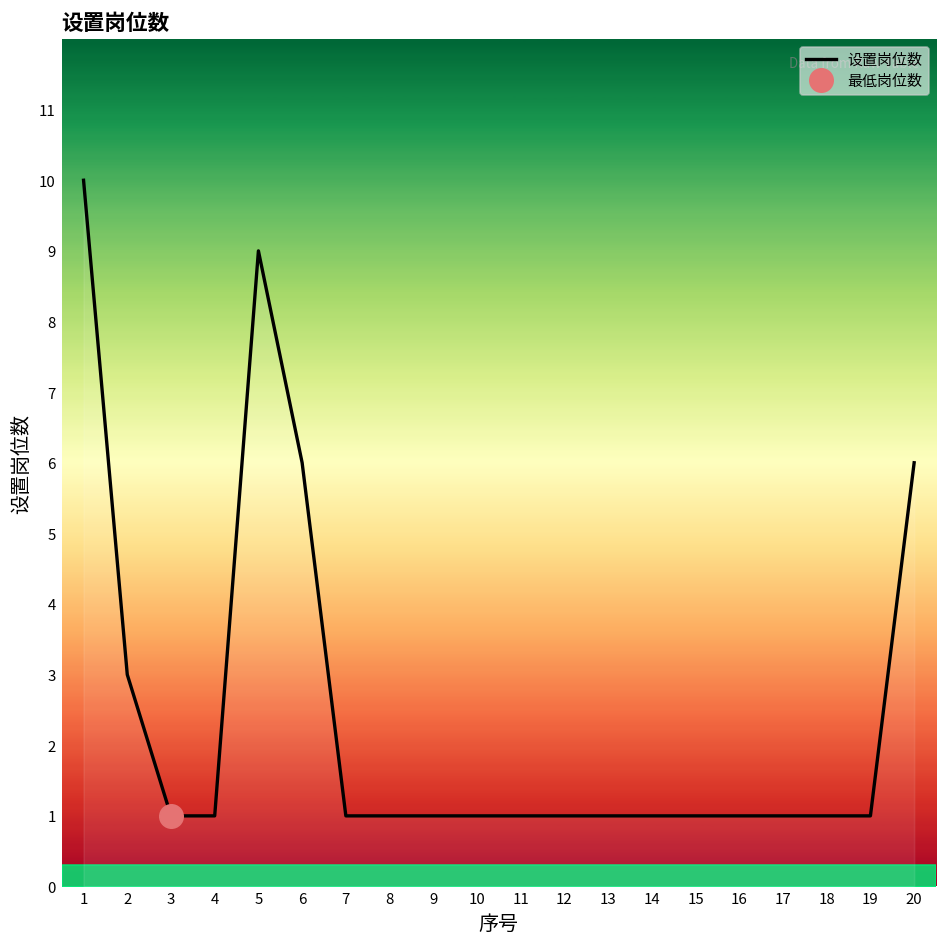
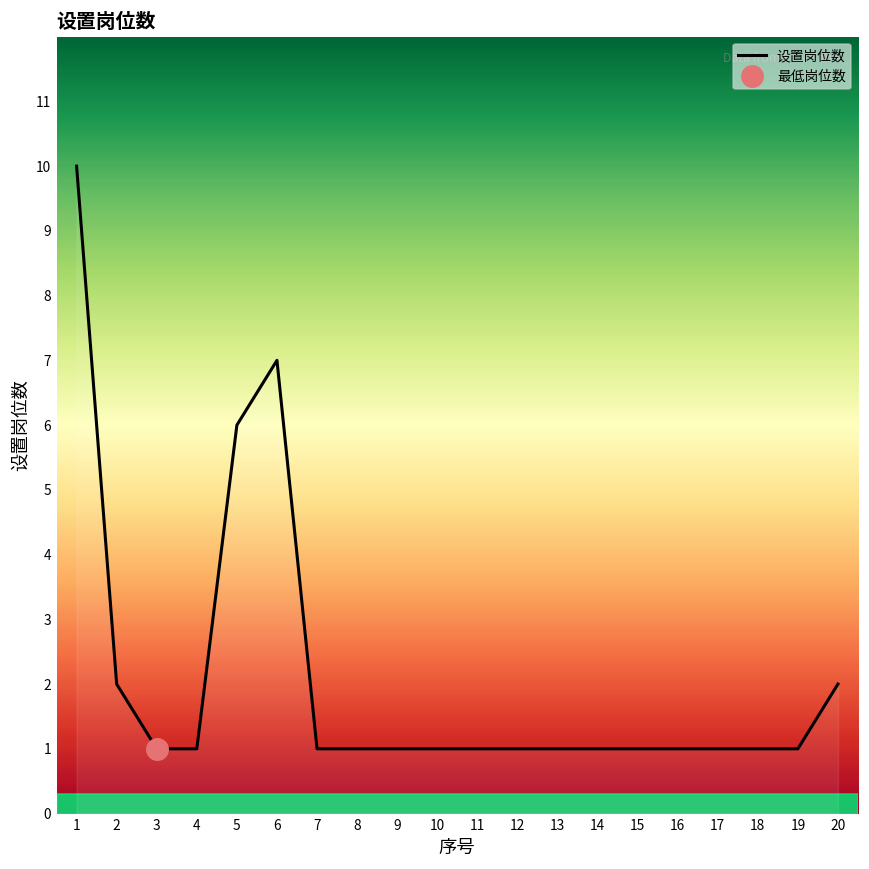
  {
    "设置岗位数": {
      "1": 10,
-     "2": 3,
+     "2": 2,
      "4": 1,
-     "5": 9,
-     "6": 6,
+     "5": 6,
+     "6": 7,
      "7": 1,
      "8": 1,
      "9": 1,
      "10": 1,
      "11": 1,
      "12": 1,
      "13": 1,
      "14": 1,
      "15": 1,
      "16": 1,
      "17": 1,
      "18": 1,
      "19": 1,
-     "20": 6
+     "20": 2
    }
  }
